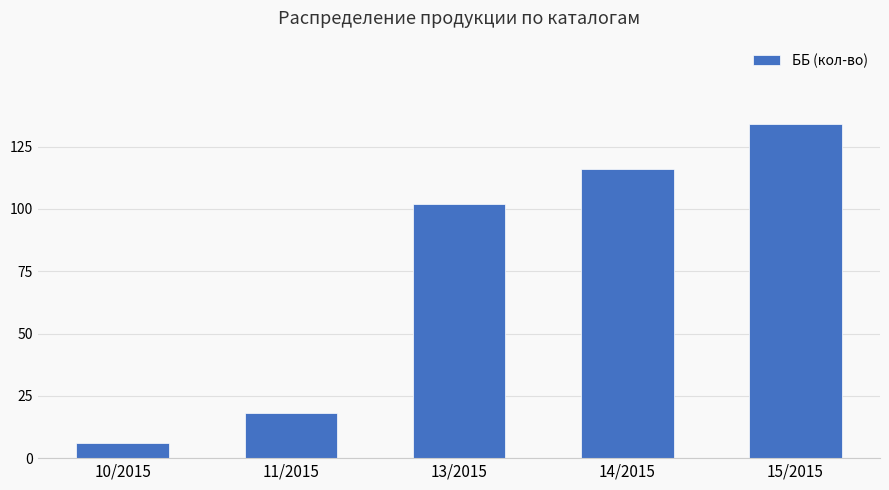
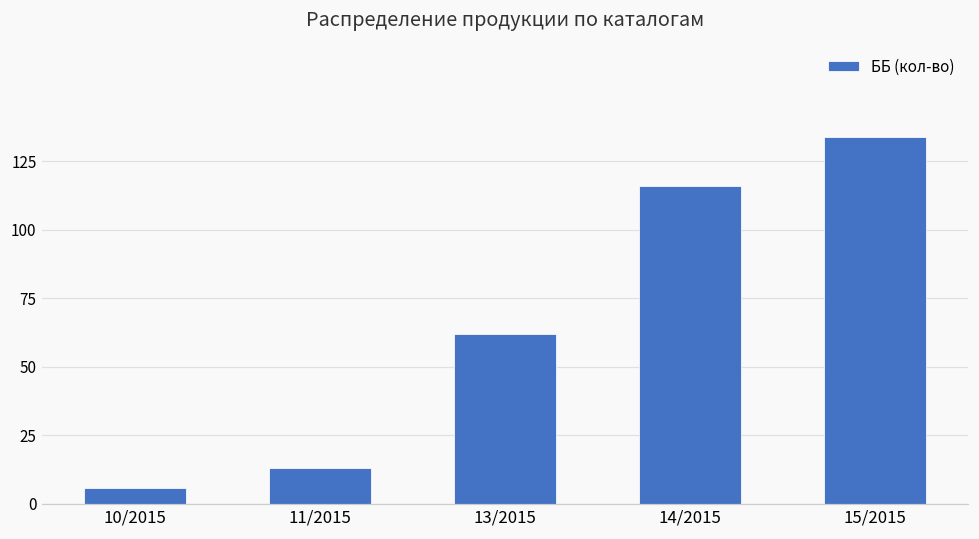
  {
    "10/2015": 6,
-   "11/2015": 18,
-   "13/2015": 102,
+   "11/2015": 13,
+   "13/2015": 62,
    "14/2015": 116,
    "15/2015": 134
  }
